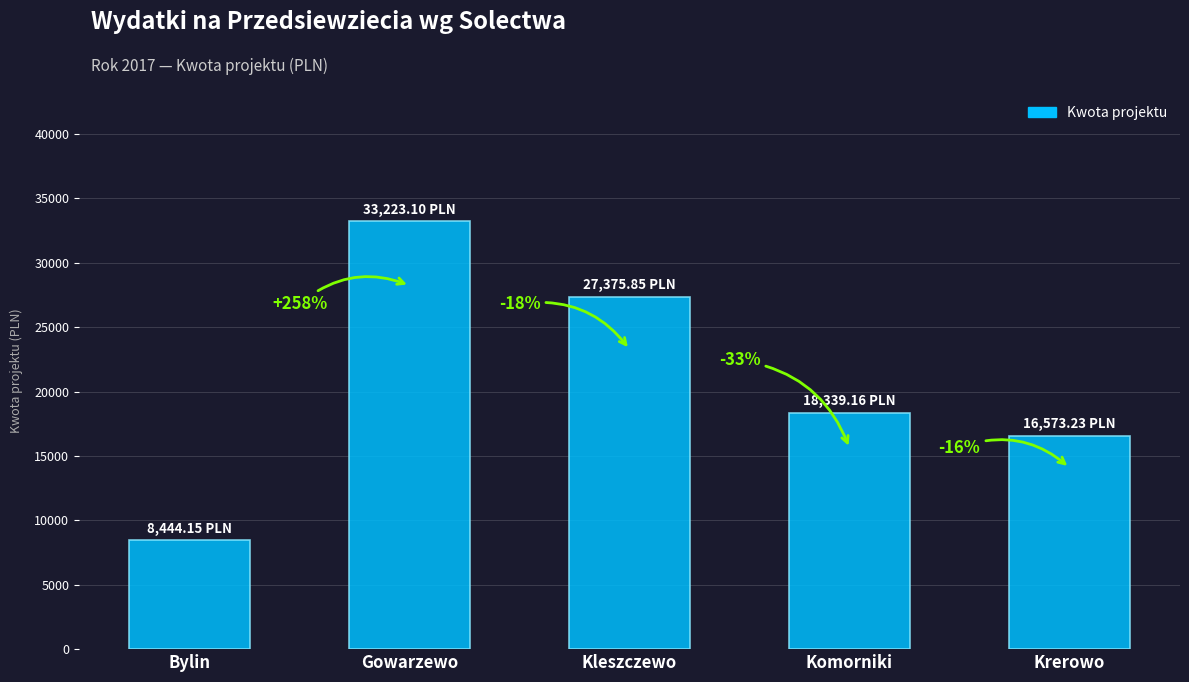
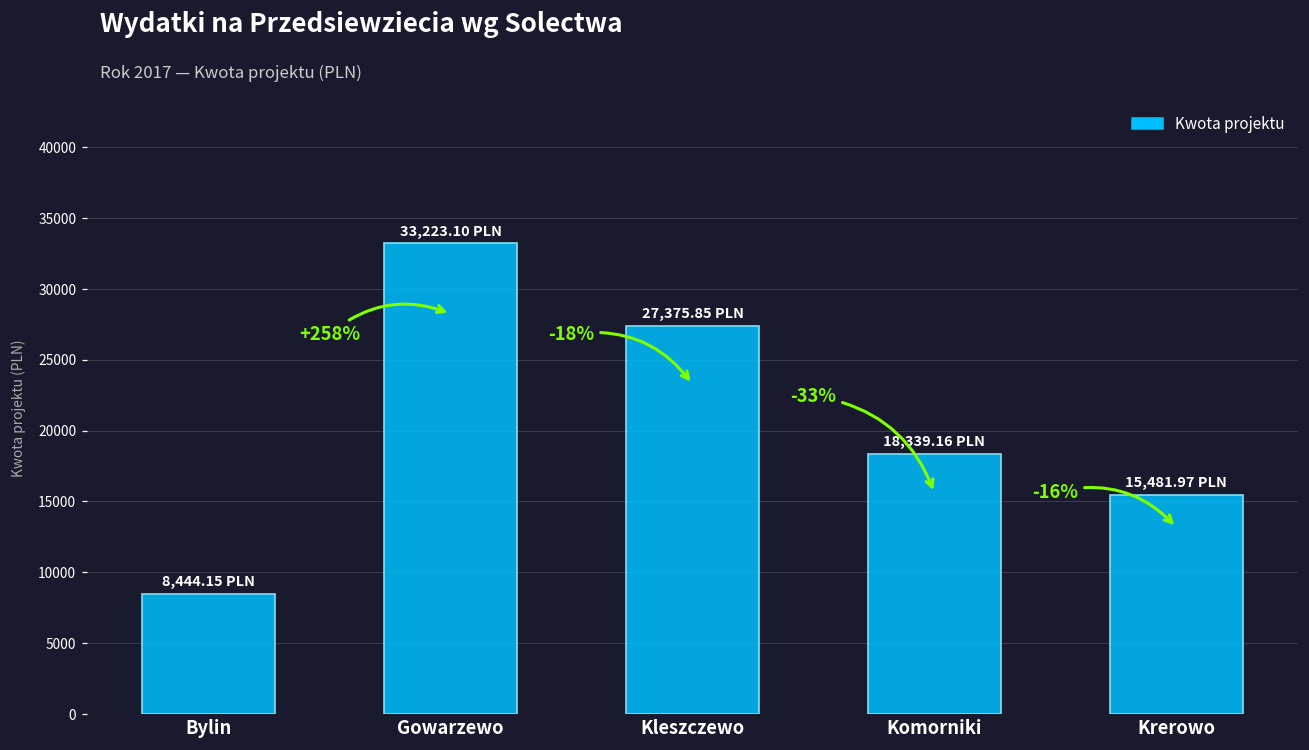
  {
    "Bylin": "8,444.15",
    "Gowarzewo": "33,223.10",
    "Kleszczewo": "27,375.85",
-   "Krerowo": "16,573.23"
+   "Krerowo": "15,481.97"
  }
